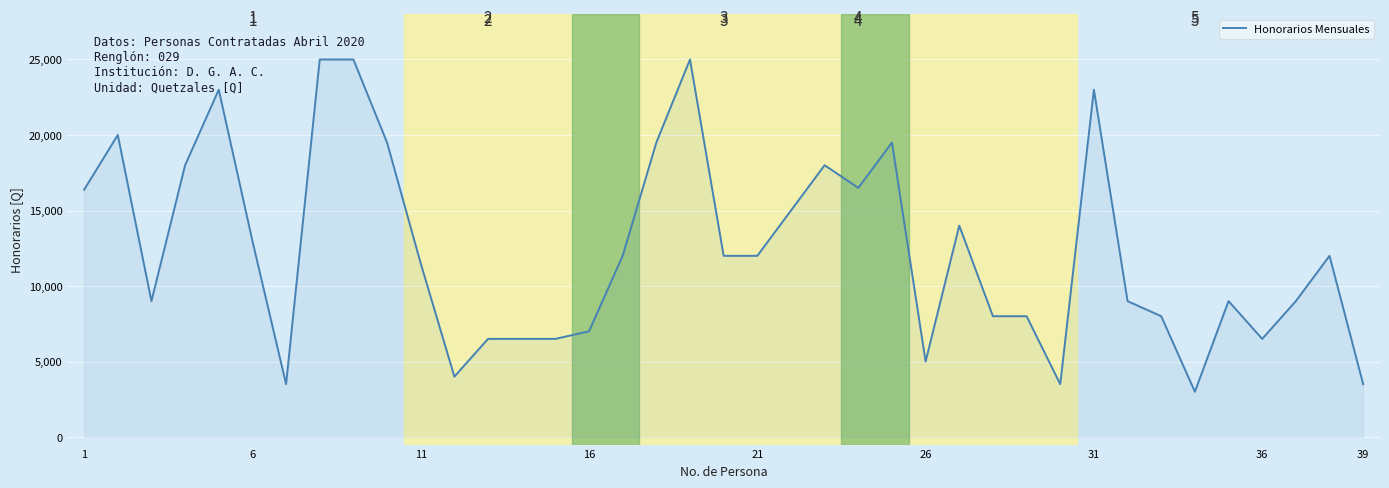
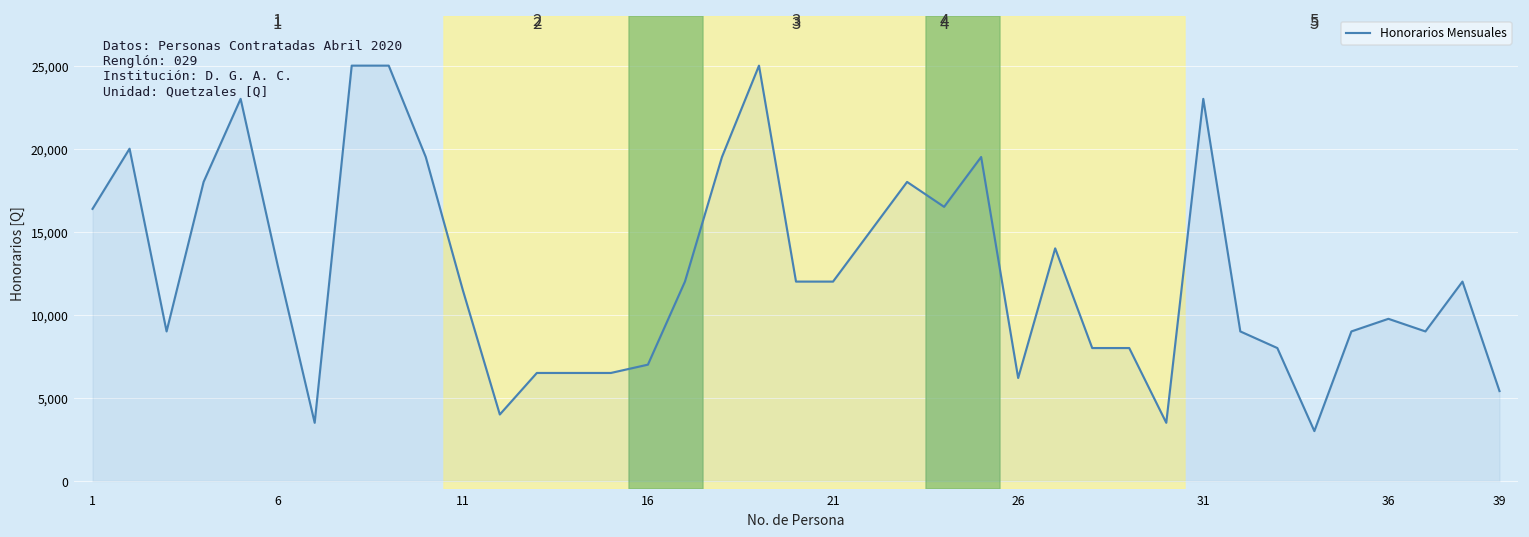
  {
    "1": "16,400",
    "6": "13,000",
    "11": "11,500",
    "16": "7,000",
    "21": "12,000",
-   "26": "5,000",
+   "26": "6,200",
    "31": "23,000",
-   "36": "6,500",
-   "39": "3,500"
+   "36": "9,800",
+   "39": "5,400"
  }
